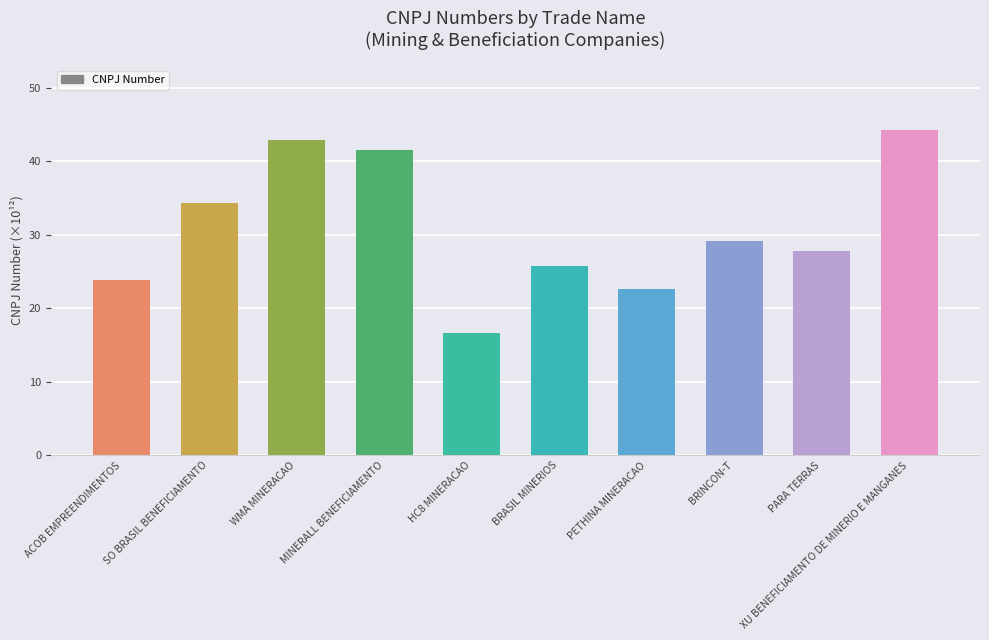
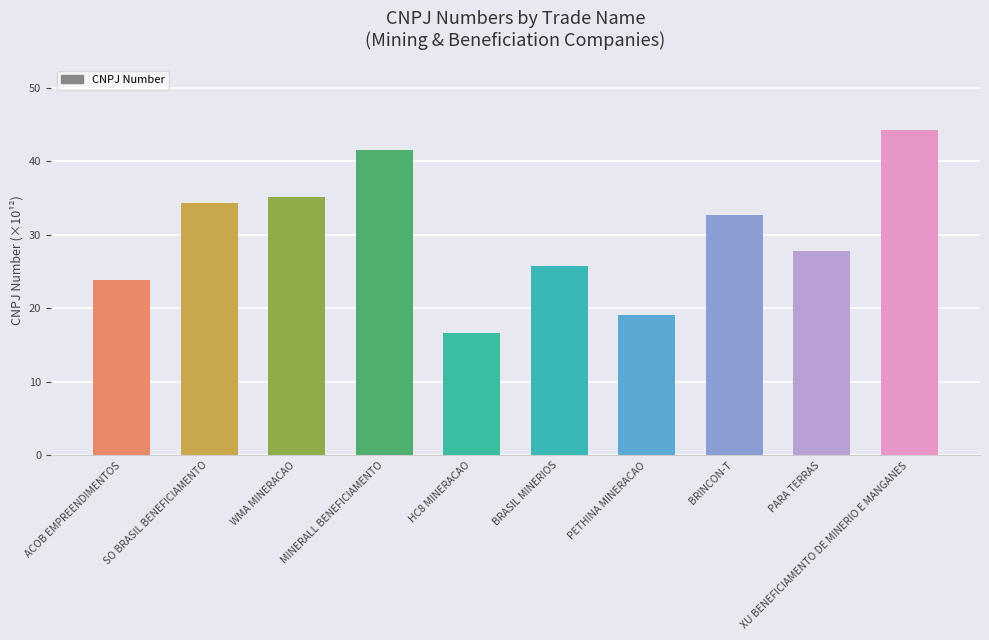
  {
    "ACOB EMPREENDIMENTOS": 24,
    "SO BRASIL BENEFICIAMENTO": 34,
-   "WMA MINERACAO": 43,
+   "WMA MINERACAO": 35,
    "MINERALL BENEFICIAMENTO": 42,
    "HC8 MINERACAO": 17,
    "BRASIL MINERIOS": 26,
-   "PETHINA MINERACAO": 23,
-   "BRINCON-T": 29,
+   "PETHINA MINERACAO": 19,
+   "BRINCON-T": 33,
    "PARA TERRAS": 28,
    "XU BENEFICIAMENTO DE MINERIO E MANGANES": 44
  }
